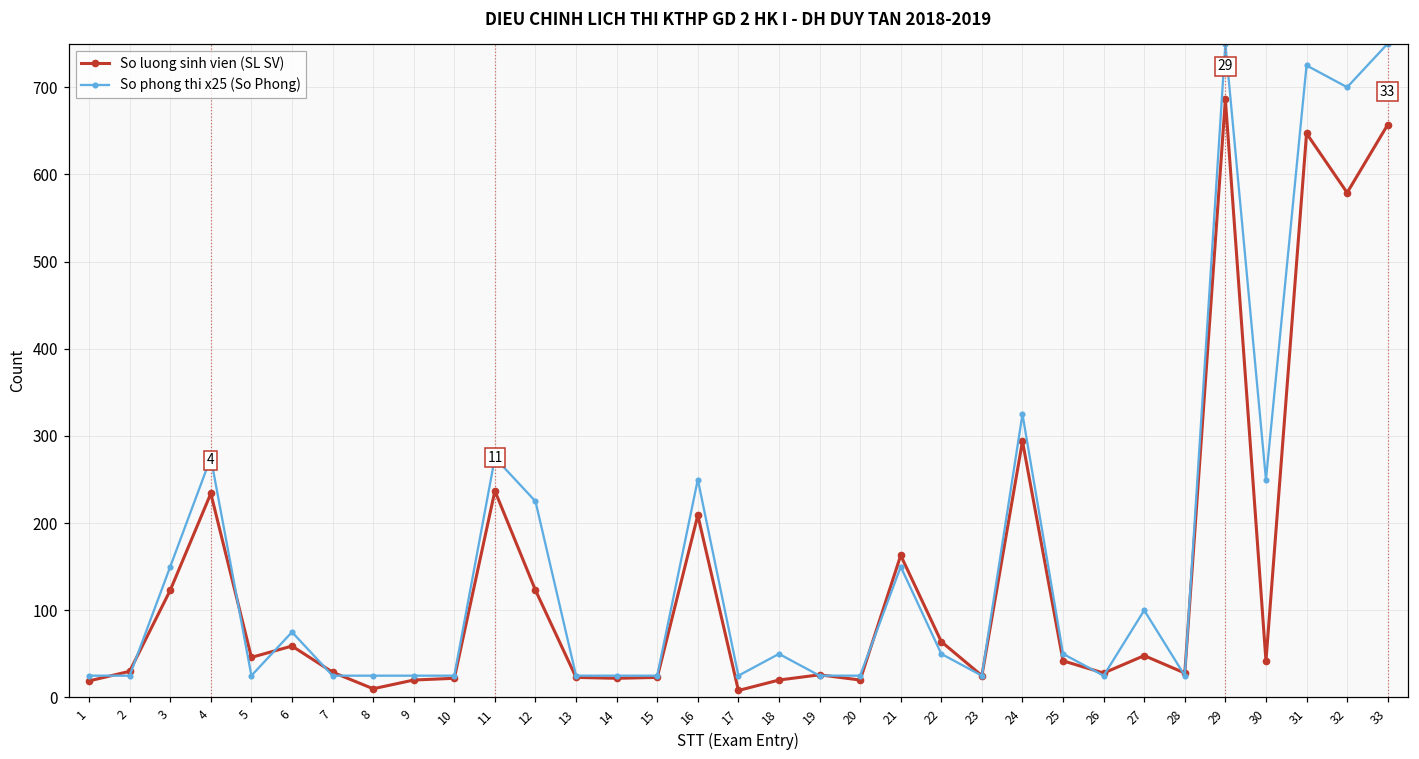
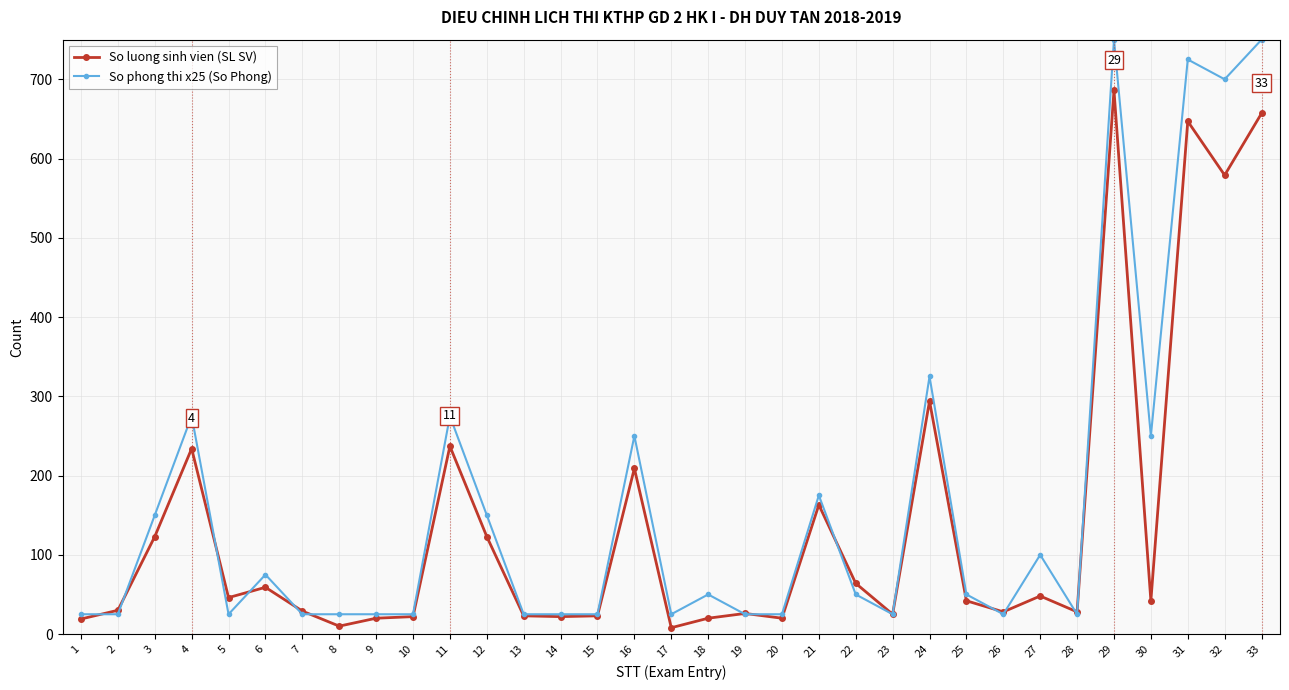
  {
    "So luong sinh vien (SL SV)": {
      "1": 20,
      "2": 30,
      "3": 120,
      "4": 230,
      "5": 50,
      "6": 60,
      "7": 30,
      "8": 10,
      "9": 20,
      "11": 240,
      "12": 120,
      "16": 210,
      "17": 10,
      "18": 20,
      "20": 20,
      "21": 160,
      "22": 60,
      "24": 290,
      "25": 40,
      "27": 50,
      "29": 690,
      "30": 40,
      "31": 650,
      "32": 580
    },
    "So phong thi x25 (So Phong)": {
      "1": 30,
      "2": 30,
      "3": 150,
      "5": 30,
      "6": 80,
      "7": 30,
      "8": 30,
      "9": 30,
-     "12": 230,
+     "12": 150,
      "16": 250,
      "17": 30,
      "18": 50,
      "20": 30,
-     "21": 150,
+     "21": 180,
      "22": 50,
      "24": 330,
      "25": 50,
      "27": 100,
      "30": 250,
      "31": 730,
      "32": 700,
      "33": 750
    }
  }
